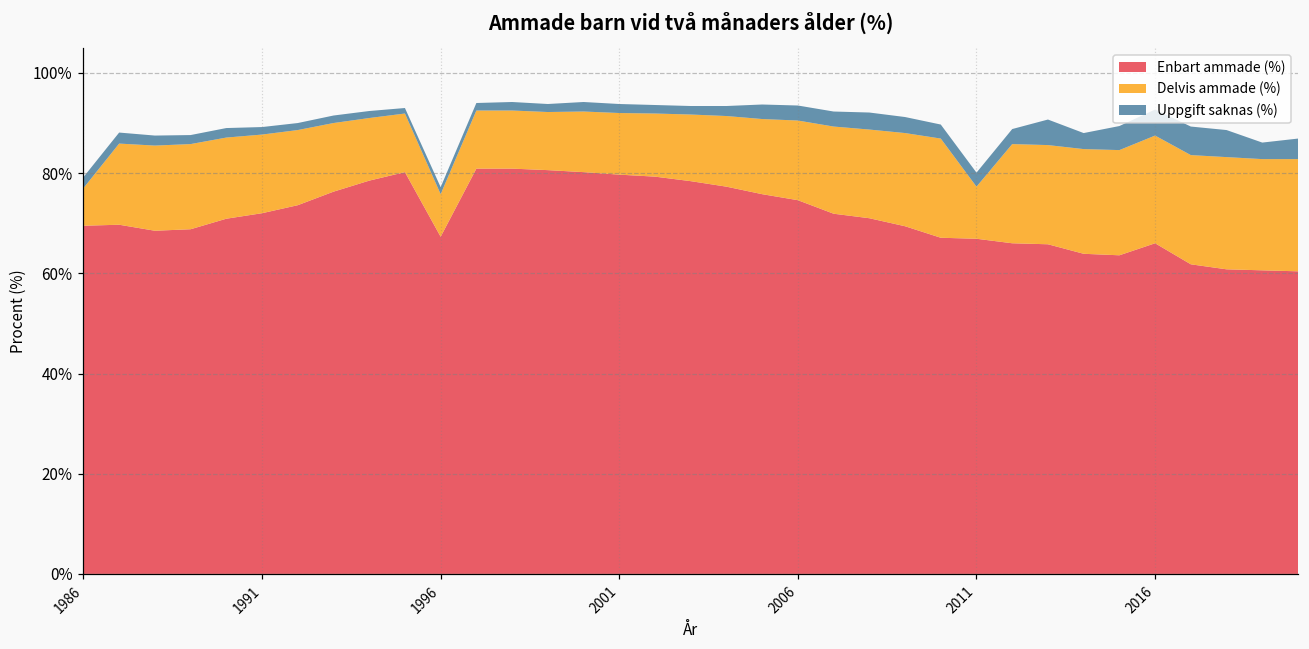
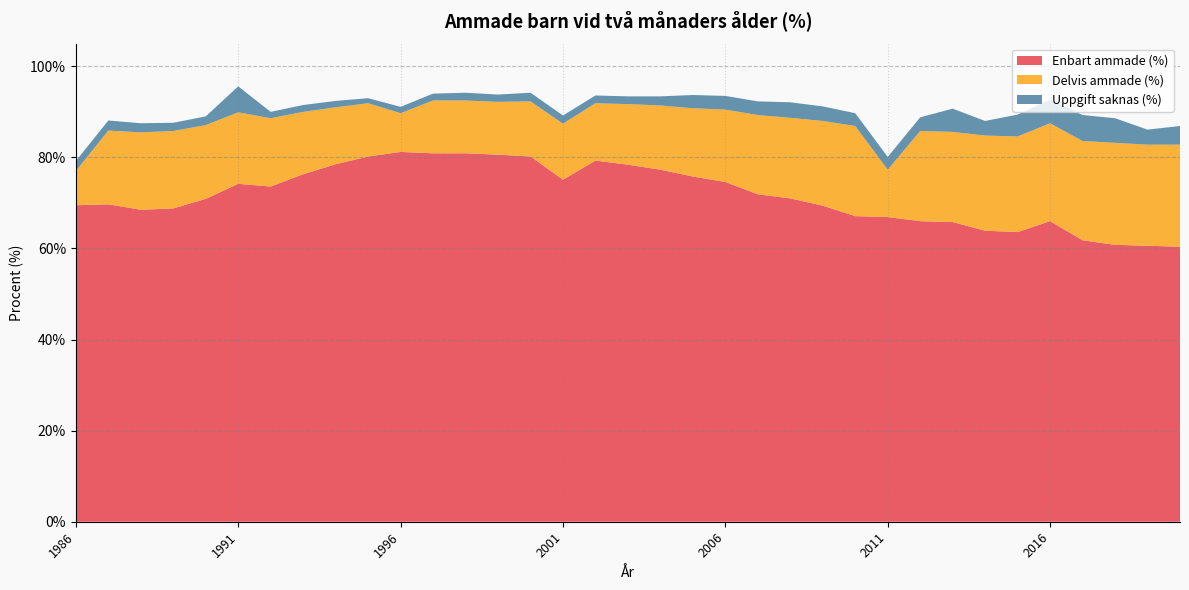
  {
    "Enbart ammade (%)": {
      "1986": "70%",
-     "1991": "72%",
-     "1996": "67%",
-     "2001": "80%",
+     "1991": "74%",
+     "1996": "81%",
+     "2001": "75%",
      "2006": "75%",
      "2011": "67%",
      "2016": "66%"
    },
    "Delvis ammade (%)": {
      "1986": "8%",
      "1991": "16%",
      "1996": "9%",
      "2001": "12%",
      "2006": "16%",
      "2011": "10%",
      "2016": "22%"
    },
    "Uppgift saknas (%)": {
      "1986": "2%",
-     "1991": "2%",
+     "1991": "6%",
      "1996": "1%",
      "2001": "2%",
      "2006": "3%",
      "2011": "3%"
    }
  }
